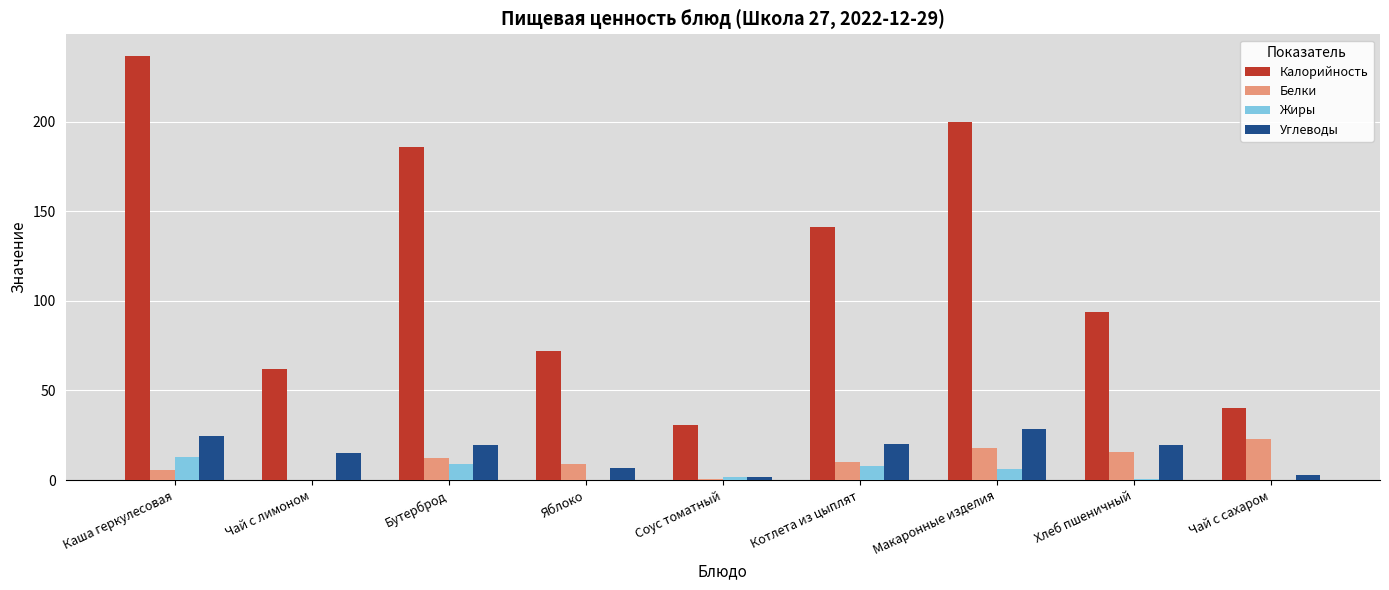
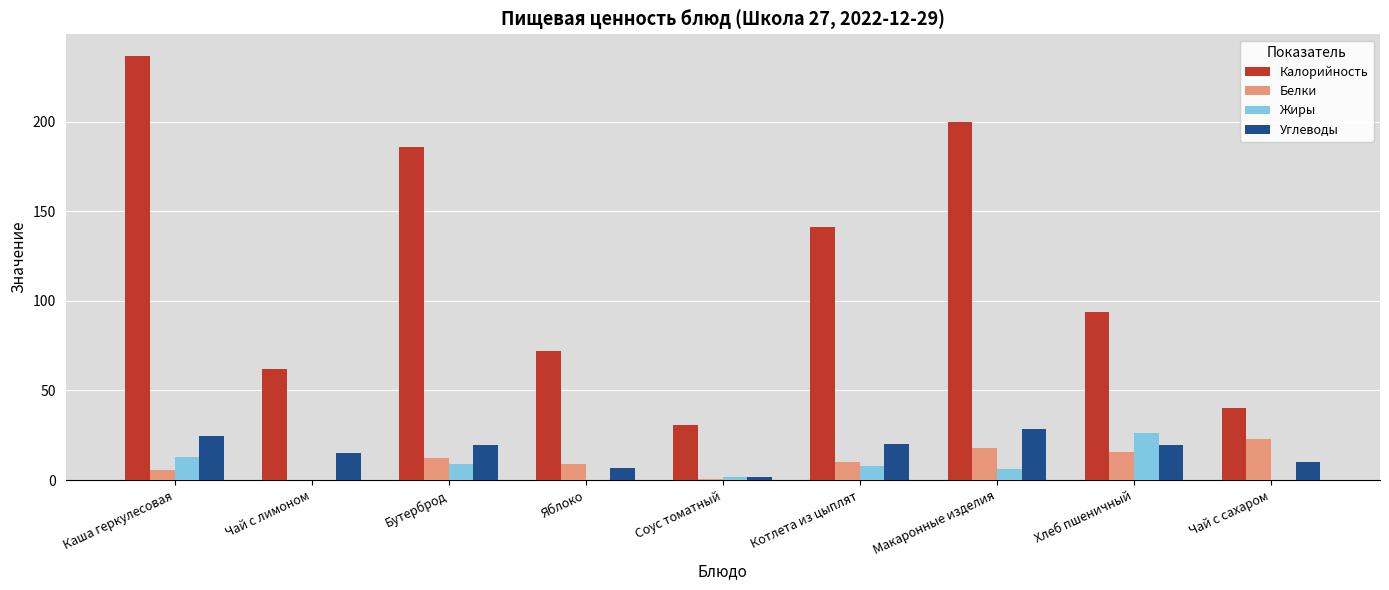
  {
    "Калорийность": {
      "Каша геркулесовая": 237,
      "Чай с лимоном": 62,
      "Бутерброд": 186,
      "Яблоко": 72,
      "Соус томатный": 31,
      "Котлета из цыплят": 141,
      "Макаронные изделия": 200,
      "Хлеб пшеничный": 94,
      "Чай с сахаром": 40
    },
    "Белки": {
      "Каша геркулесовая": 6,
      "Бутерброд": 12,
      "Яблоко": 9,
      "Котлета из цыплят": 10,
      "Макаронные изделия": 18,
      "Хлеб пшеничный": 16,
      "Чай с сахаром": 23
    },
    "Жиры": {
      "Каша геркулесовая": 13,
      "Бутерброд": 9,
      "Яблоко": 0,
      "Соус томатный": 2,
      "Котлета из цыплят": 8,
      "Макаронные изделия": 6,
-     "Хлеб пшеничный": 0,
+     "Хлеб пшеничный": 26,
      "Чай с сахаром": 0
    },
    "Углеводы": {
      "Каша геркулесовая": 24,
      "Чай с лимоном": 15,
      "Бутерброд": 20,
      "Яблоко": 7,
      "Соус томатный": 2,
      "Котлета из цыплят": 20,
      "Макаронные изделия": 29,
      "Хлеб пшеничный": 20,
-     "Чай с сахаром": 3
+     "Чай с сахаром": 10
    }
  }
